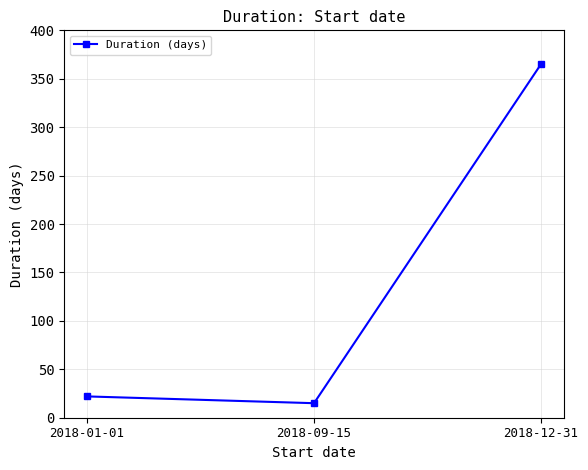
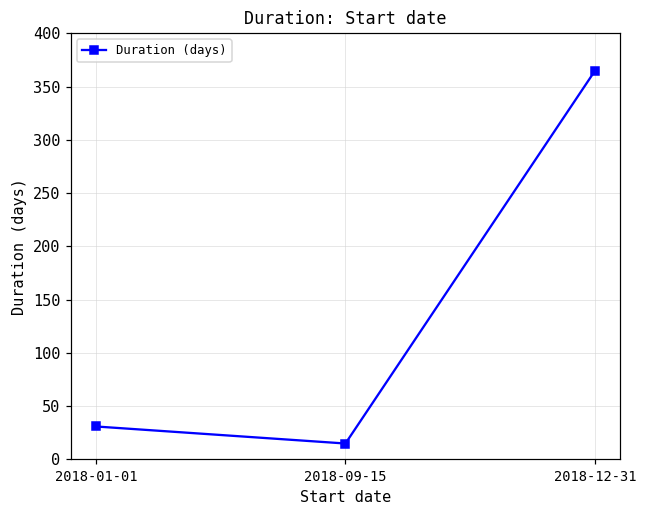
  {
-   "2018-01-01": 20,
+   "2018-01-01": 30,
    "2018-09-15": 20,
    "2018-12-31": 370
  }
